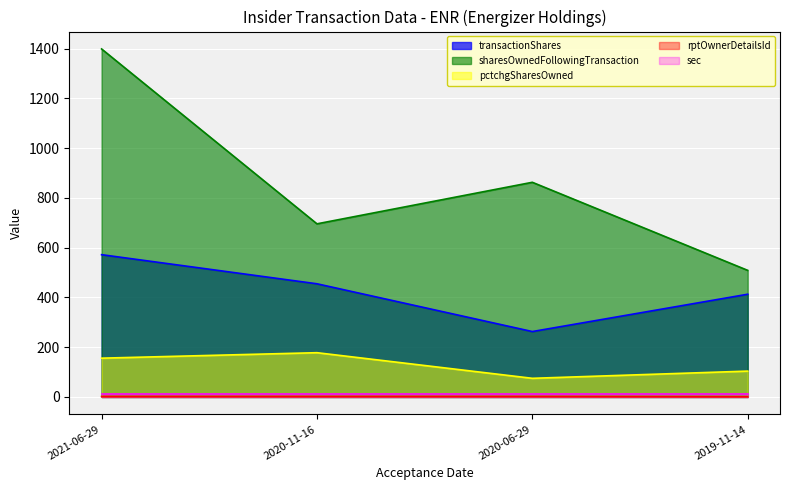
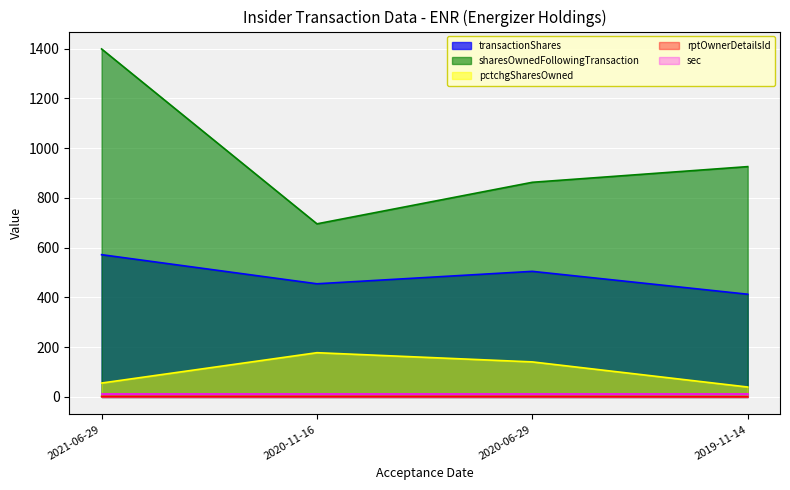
  {
    "transactionShares": {
      "2021-06-29": 570,
      "2020-11-16": 460,
-     "2020-06-29": 260,
+     "2020-06-29": 510,
      "2019-11-14": 410
    },
    "sharesOwnedFollowingTransaction": {
      "2021-06-29": 1400,
      "2020-11-16": 700,
      "2020-06-29": 860,
-     "2019-11-14": 510
+     "2019-11-14": 930
    },
    "pctchgSharesOwned": {
-     "2021-06-29": 160,
+     "2021-06-29": 60,
      "2020-11-16": 180,
-     "2020-06-29": 80,
-     "2019-11-14": 100
+     "2020-06-29": 140,
+     "2019-11-14": 40
    },
    "rptOwnerDetailsId": {
      "2021-06-29": 0,
      "2020-11-16": 0,
      "2020-06-29": 0,
      "2019-11-14": 0
    },
    "sec": {
      "2021-06-29": 10,
      "2020-11-16": 10,
      "2020-06-29": 10,
      "2019-11-14": 10
    }
  }
